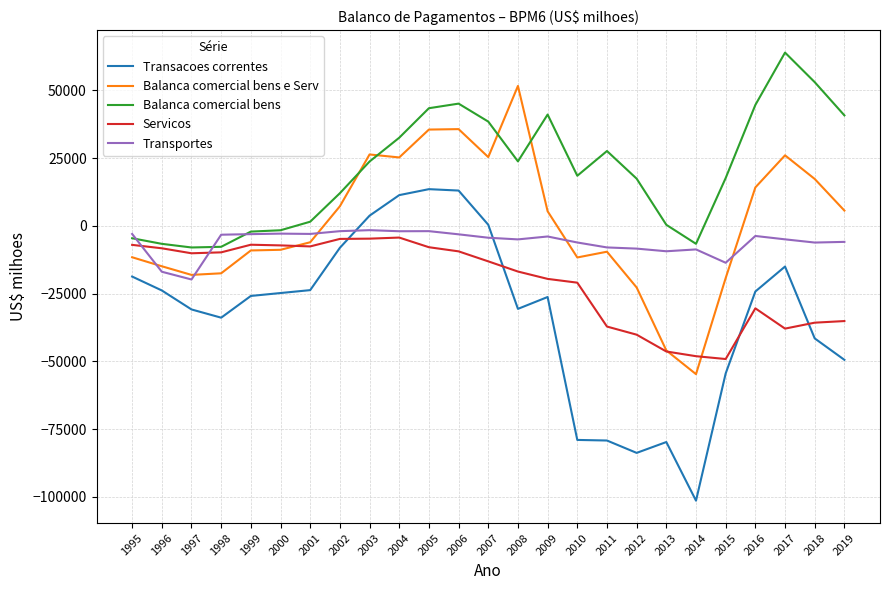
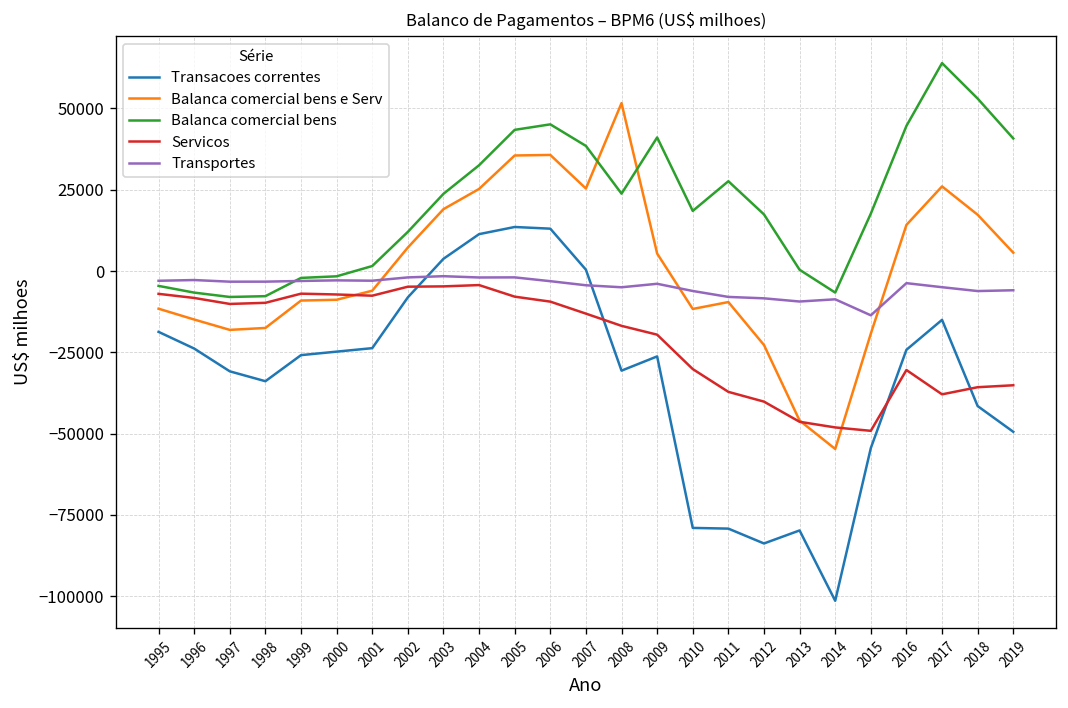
  {
    "Transacoes correntes": {
      "1995": -19000,
      "1996": -24000,
      "1997": -31000,
      "1998": -34000,
      "1999": -26000,
      "2000": -25000,
      "2001": -24000,
      "2002": -8000,
      "2003": 4000,
      "2004": 11000,
      "2005": 14000,
      "2006": 13000,
      "2007": 0,
      "2008": -31000,
      "2009": -26000,
      "2010": -79000,
      "2011": -79000,
      "2012": -84000,
      "2013": -80000,
      "2014": -101000,
      "2015": -54000,
      "2016": -24000,
      "2017": -15000,
      "2018": -42000,
      "2019": -49000
    },
    "Balanca comercial bens e Serv": {
      "1995": -12000,
      "1996": -15000,
      "1997": -18000,
      "1998": -18000,
      "1999": -9000,
      "2000": -9000,
      "2001": -6000,
      "2002": 7000,
-     "2003": 26000,
+     "2003": 19000,
      "2004": 25000,
      "2005": 36000,
      "2006": 36000,
      "2007": 25000,
      "2008": 52000,
      "2009": 5000,
      "2010": -12000,
      "2011": -10000,
      "2012": -23000,
      "2014": -55000,
      "2015": -19000,
      "2016": 14000,
      "2017": 26000,
      "2018": 17000,
      "2019": 6000
    },
    "Balanca comercial bens": {
      "1995": -5000,
      "1996": -7000,
      "1997": -8000,
      "1998": -8000,
      "2000": -2000,
      "2001": 2000,
      "2002": 12000,
      "2003": 24000,
      "2004": 33000,
      "2005": 43000,
      "2006": 45000,
      "2007": 38000,
      "2008": 24000,
      "2009": 41000,
      "2010": 18000,
      "2011": 28000,
      "2012": 17000,
      "2013": 0,
      "2014": -7000,
      "2015": 18000,
      "2016": 45000,
      "2017": 64000,
      "2018": 53000,
      "2019": 41000
    },
    "Servicos": {
      "1995": -7000,
      "1996": -8000,
      "1997": -10000,
      "1998": -10000,
      "1999": -7000,
      "2000": -7000,
      "2001": -8000,
      "2002": -5000,
      "2003": -5000,
      "2004": -4000,
      "2005": -8000,
      "2006": -9000,
      "2007": -13000,
      "2008": -17000,
      "2009": -20000,
-     "2010": -21000,
+     "2010": -30000,
      "2011": -37000,
      "2012": -40000,
      "2014": -48000,
      "2015": -49000,
      "2016": -30000,
      "2017": -38000,
      "2018": -36000,
      "2019": -35000
    },
    "Transportes": {
      "1995": -3000,
-     "1996": -17000,
-     "1997": -20000,
+     "1996": -3000,
+     "1997": -3000,
      "1998": -3000,
      "2000": -3000,
      "2001": -3000,
      "2002": -2000,
      "2003": -2000,
      "2004": -2000,
      "2005": -2000,
      "2006": -3000,
      "2007": -4000,
      "2008": -5000,
      "2009": -4000,
      "2010": -6000,
      "2011": -8000,
      "2012": -8000,
      "2013": -9000,
      "2014": -9000,
      "2015": -14000,
      "2016": -4000,
      "2017": -5000,
      "2018": -6000,
      "2019": -6000
    }
  }
